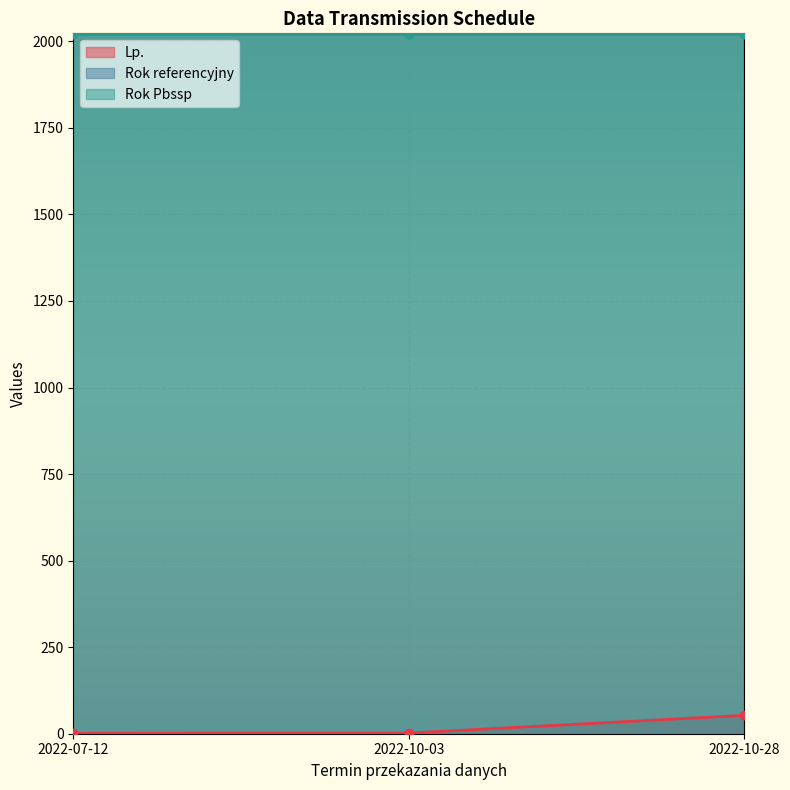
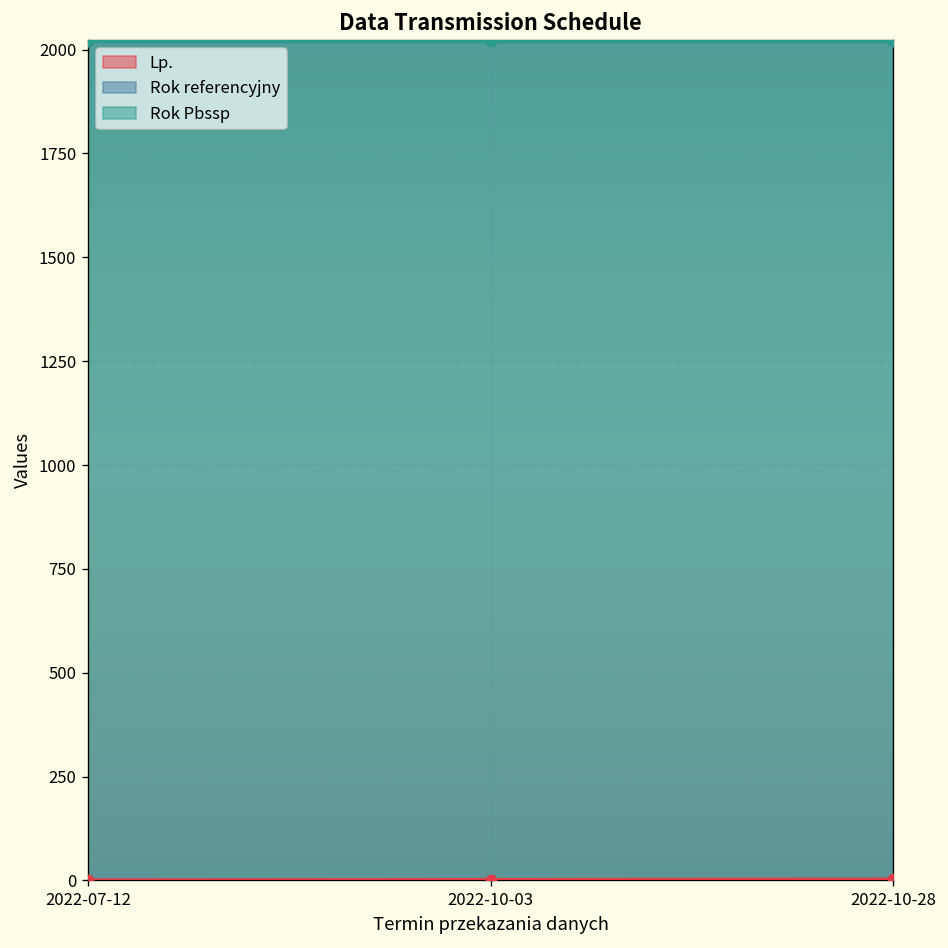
  {
    "Lp.": {
      "2022-07-12": 0,
      "2022-10-03": 0,
-     "2022-10-28": 50
+     "2022-10-28": 0
    },
    "Rok Pbssp": {
      "2022-07-12": 2020,
      "2022-10-03": 2020,
      "2022-10-28": 2020
    }
  }
